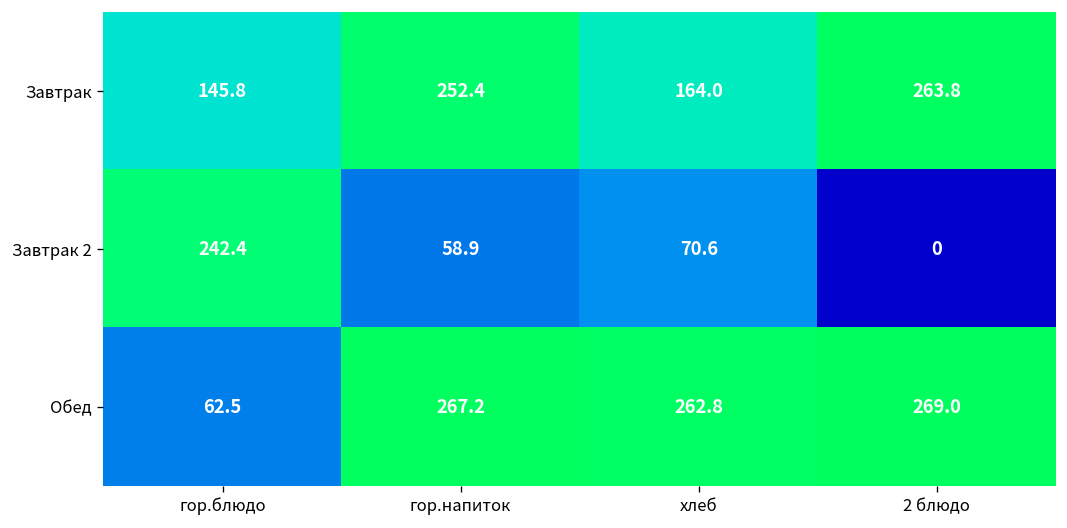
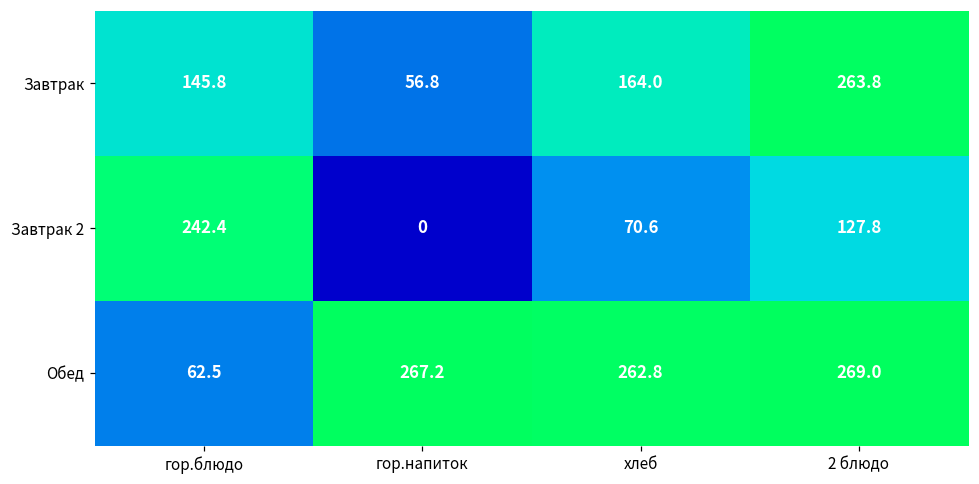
  {
    "Завтрак": {
      "гор.блюдо": 145.8,
-     "гор.напиток": 252.4,
+     "гор.напиток": 56.8,
      "хлеб": 164.0,
      "2 блюдо": 263.8
    },
    "Завтрак 2": {
      "гор.блюдо": 242.4,
-     "гор.напиток": 58.9,
+     "гор.напиток": 0,
      "хлеб": 70.6,
-     "2 блюдо": 0
+     "2 блюдо": 127.8
    },
    "Обед": {
      "гор.блюдо": 62.5,
      "гор.напиток": 267.2,
      "хлеб": 262.8,
      "2 блюдо": 269.0
    }
  }
